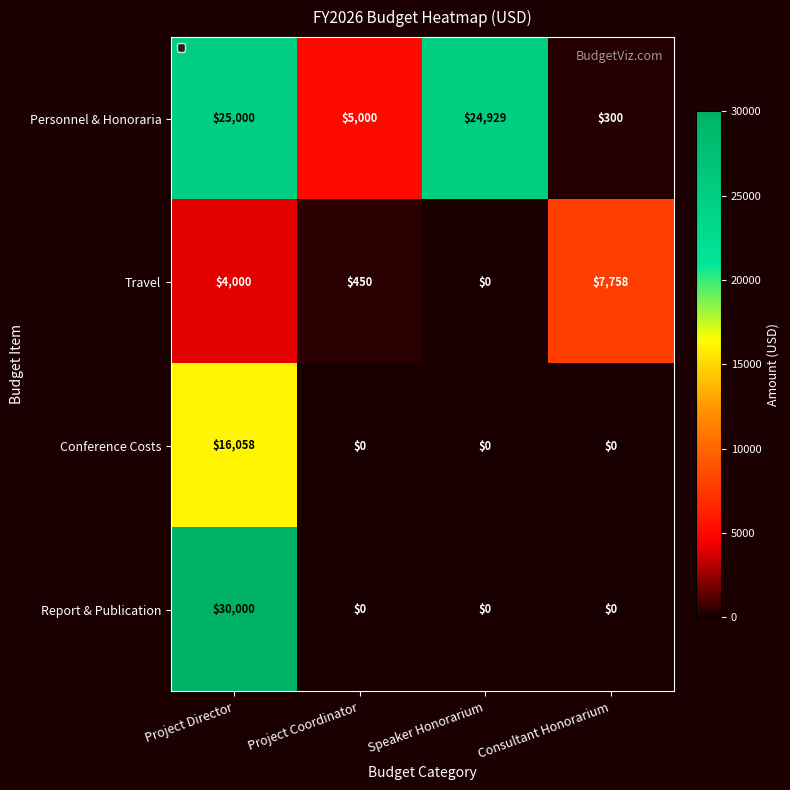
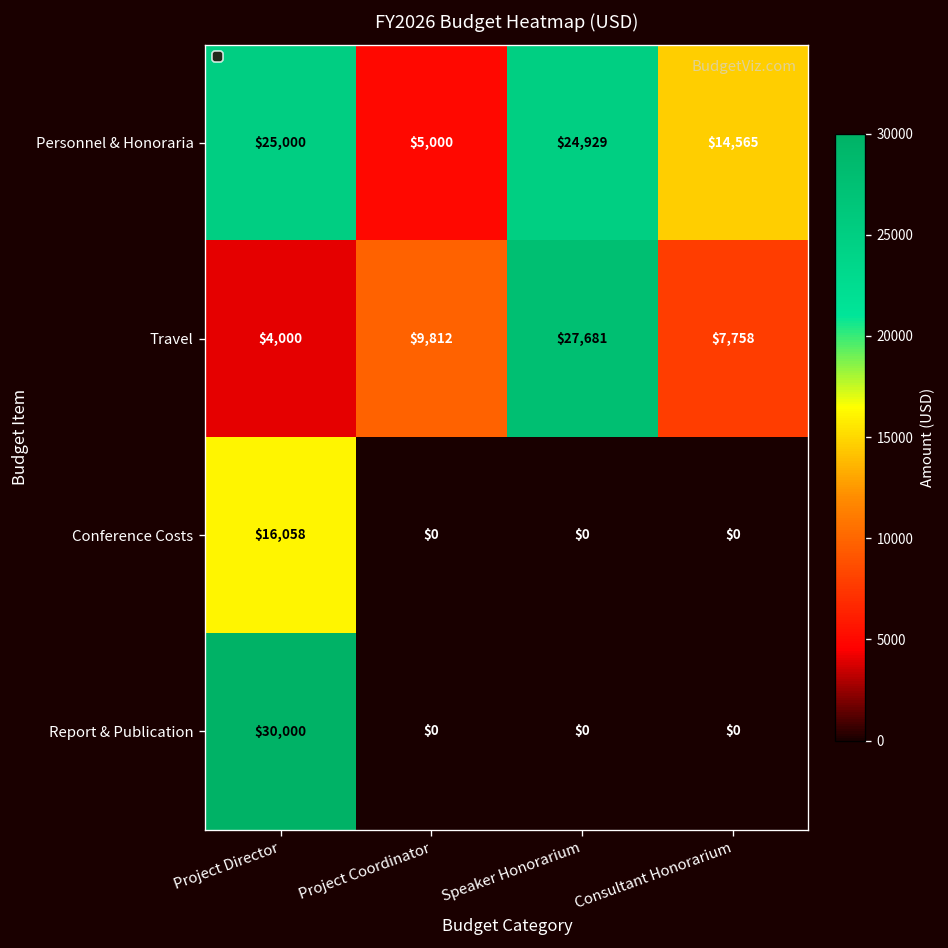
  {
    "Personnel & Honoraria": {
      "Project Director": "$25,000",
      "Project Coordinator": "$5,000",
      "Speaker Honorarium": "$24,929",
-     "Consultant Honorarium": "$300"
+     "Consultant Honorarium": "$14,565"
    },
    "Travel": {
      "Project Director": "$4,000",
-     "Project Coordinator": "$450",
-     "Speaker Honorarium": "$0",
+     "Project Coordinator": "$9,812",
+     "Speaker Honorarium": "$27,681",
      "Consultant Honorarium": "$7,758"
    },
    "Conference Costs": {
      "Project Director": "$16,058",
      "Project Coordinator": "$0",
      "Speaker Honorarium": "$0",
      "Consultant Honorarium": "$0"
    },
    "Report & Publication": {
      "Project Director": "$30,000",
      "Project Coordinator": "$0",
      "Speaker Honorarium": "$0",
      "Consultant Honorarium": "$0"
    }
  }
